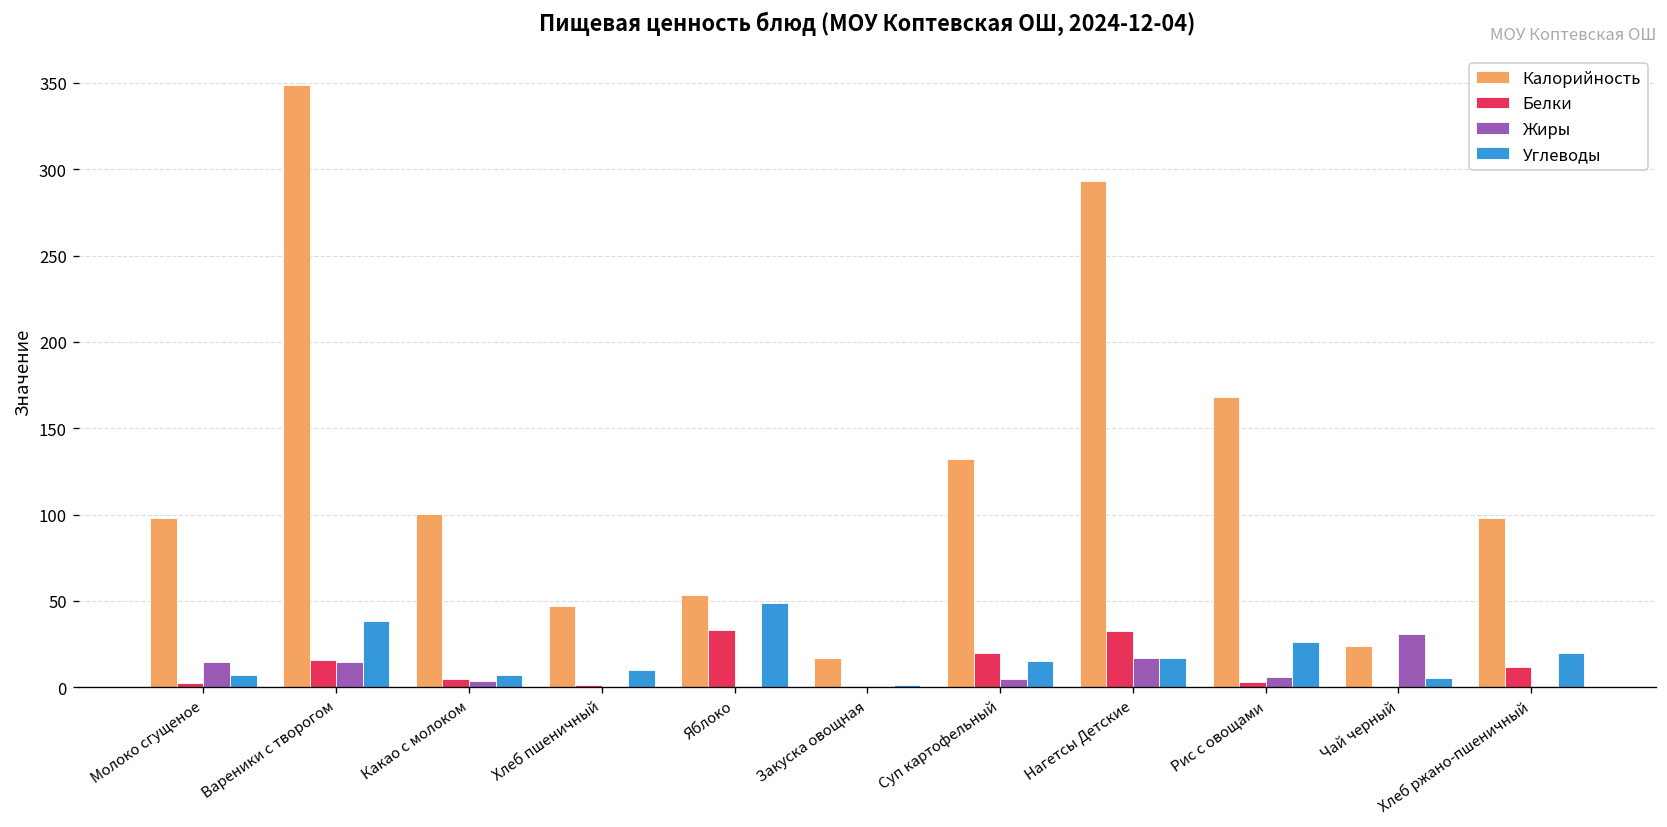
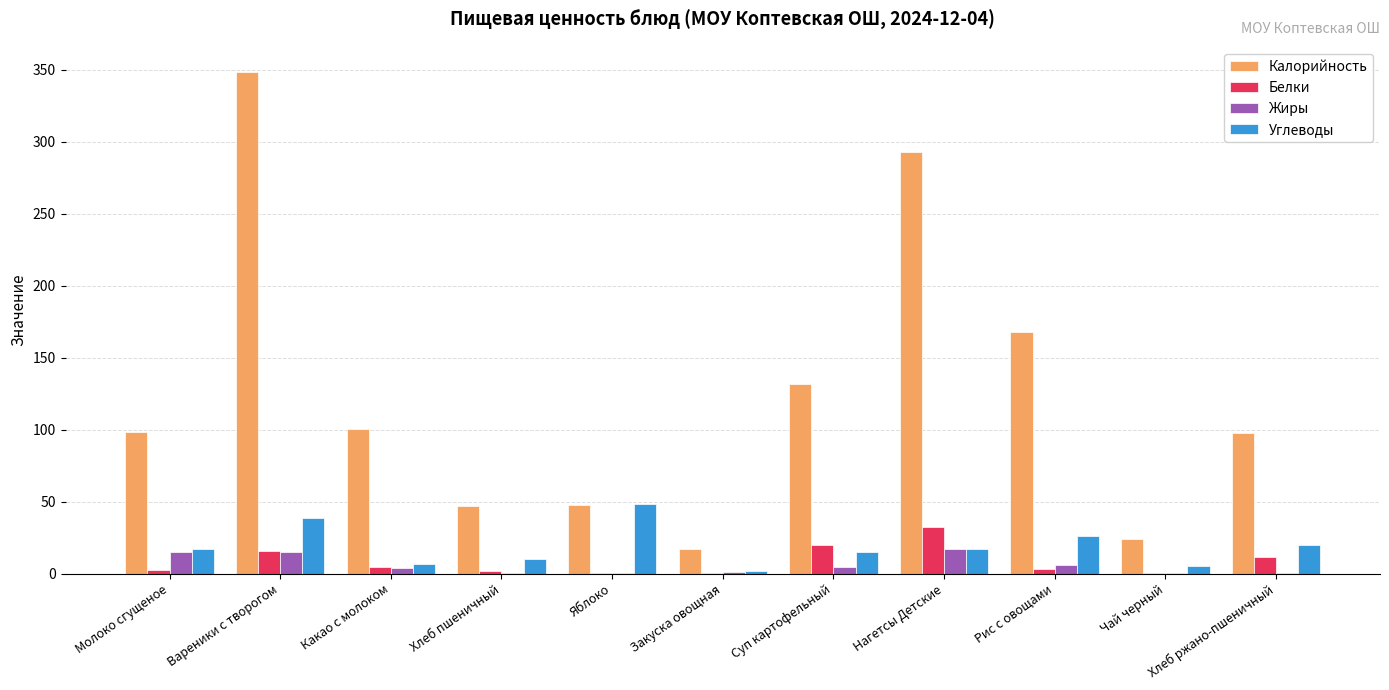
  {
    "Калорийность": {
      "Молоко сгущеное": 98,
      "Вареники с творогом": 349,
      "Какао с молоком": 100,
      "Хлеб пшеничный": 47,
-     "Яблоко": 53,
+     "Яблоко": 47,
      "Закуска овощная": 17,
      "Суп картофельный": 132,
      "Нагетсы Детские": 293,
      "Рис с овощами": 168,
      "Чай черный": 24,
      "Хлеб ржано-пшеничный": 98
    },
    "Белки": {
      "Молоко сгущеное": 2,
      "Вареники с творогом": 16,
      "Какао с молоком": 5,
-     "Яблоко": 33,
+     "Яблоко": 1,
      "Суп картофельный": 20,
      "Нагетсы Детские": 32,
      "Рис с овощами": 3,
      "Хлеб ржано-пшеничный": 12
    },
    "Жиры": {
      "Молоко сгущеное": 15,
      "Вареники с творогом": 15,
      "Какао с молоком": 4,
      "Суп картофельный": 5,
      "Нагетсы Детские": 17,
      "Рис с овощами": 6,
-     "Чай черный": 31
+     "Чай черный": 0
    },
    "Углеводы": {
-     "Молоко сгущеное": 7,
+     "Молоко сгущеное": 17,
      "Вареники с творогом": 38,
      "Какао с молоком": 7,
      "Хлеб пшеничный": 10,
      "Яблоко": 49,
      "Суп картофельный": 15,
      "Нагетсы Детские": 17,
      "Рис с овощами": 26,
      "Чай черный": 5,
      "Хлеб ржано-пшеничный": 20
    }
  }
